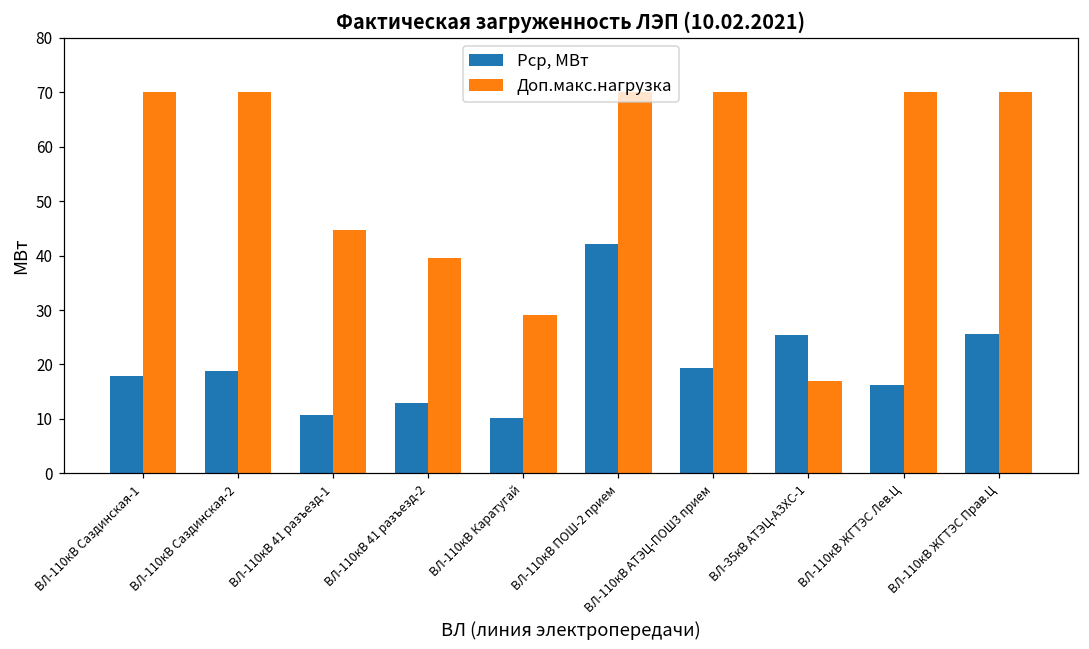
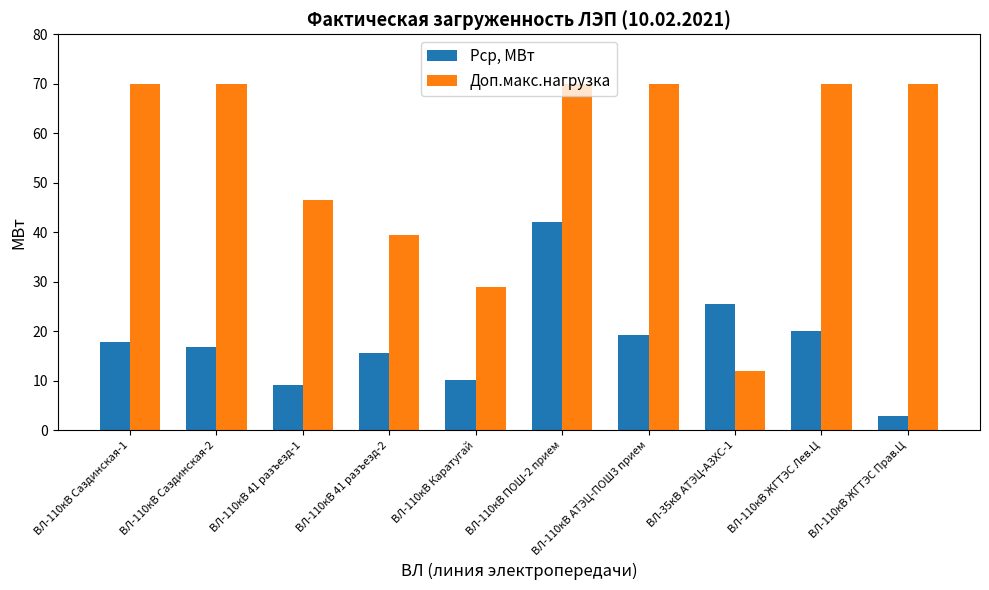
  {
    "Рср, МВт": {
      "ВЛ-110кВ Саздинская-1": 18,
-     "ВЛ-110кВ Саздинская-2": 19,
-     "ВЛ-110кВ 41 разъезд-1": 11,
-     "ВЛ-110кВ 41 разъезд-2": 13,
+     "ВЛ-110кВ Саздинская-2": 17,
+     "ВЛ-110кВ 41 разъезд-1": 9,
+     "ВЛ-110кВ 41 разъезд-2": 16,
      "ВЛ-110кВ Каратугай": 10,
      "ВЛ-110кВ ПОШ-2 прием": 42,
      "ВЛ-110кВ АТЭЦ-ПОШ3 прием": 19,
      "ВЛ-35кВ АТЭЦ-АЗХС-1": 25,
-     "ВЛ-110кВ ЖГТЭС Лев.Ц": 16,
-     "ВЛ-110кВ ЖГТЭС Прав.Ц": 26
+     "ВЛ-110кВ ЖГТЭС Лев.Ц": 20,
+     "ВЛ-110кВ ЖГТЭС Прав.Ц": 3
    },
    "Доп.макс.нагрузка": {
      "ВЛ-110кВ Саздинская-1": 70,
      "ВЛ-110кВ Саздинская-2": 70,
-     "ВЛ-110кВ 41 разъезд-1": 45,
+     "ВЛ-110кВ 41 разъезд-1": 47,
      "ВЛ-110кВ 41 разъезд-2": 40,
      "ВЛ-110кВ Каратугай": 29,
      "ВЛ-110кВ АТЭЦ-ПОШ3 прием": 70,
-     "ВЛ-35кВ АТЭЦ-АЗХС-1": 17,
+     "ВЛ-35кВ АТЭЦ-АЗХС-1": 12,
      "ВЛ-110кВ ЖГТЭС Лев.Ц": 70,
      "ВЛ-110кВ ЖГТЭС Прав.Ц": 70
    }
  }
